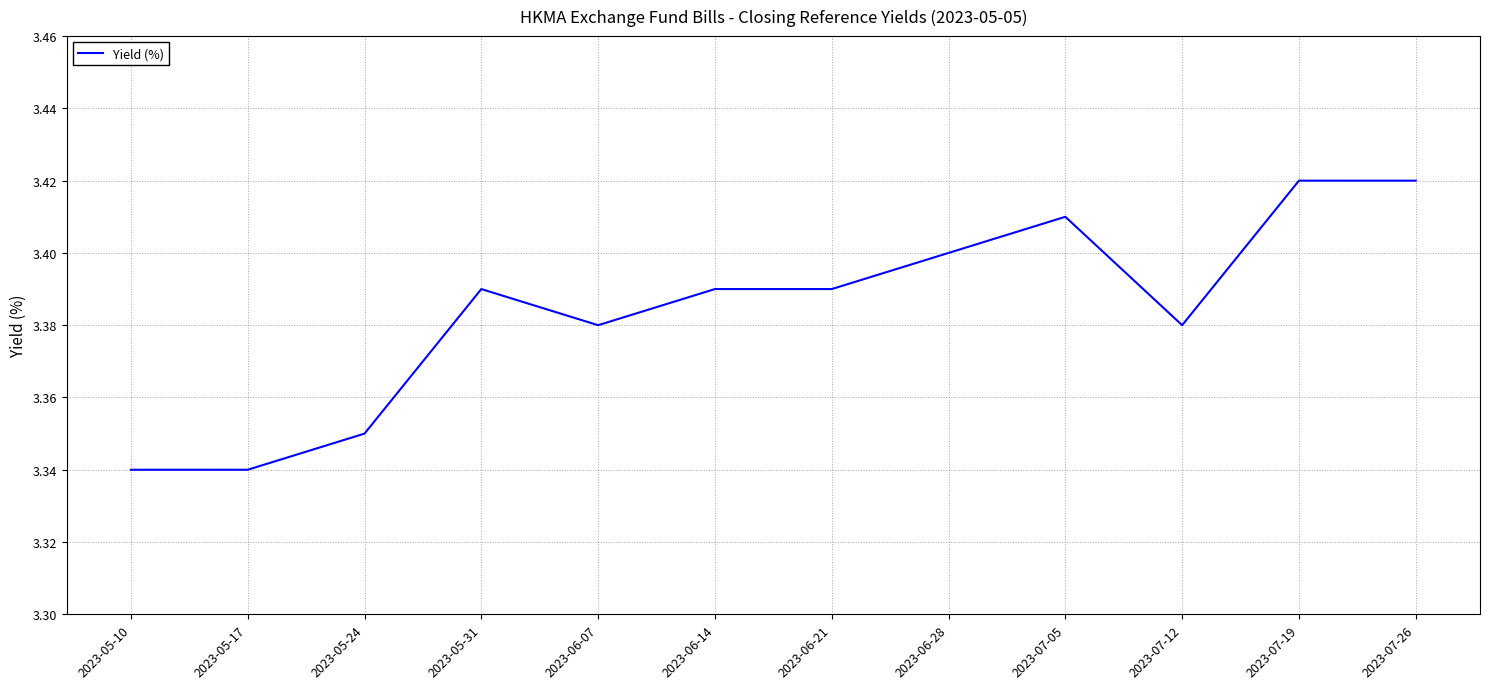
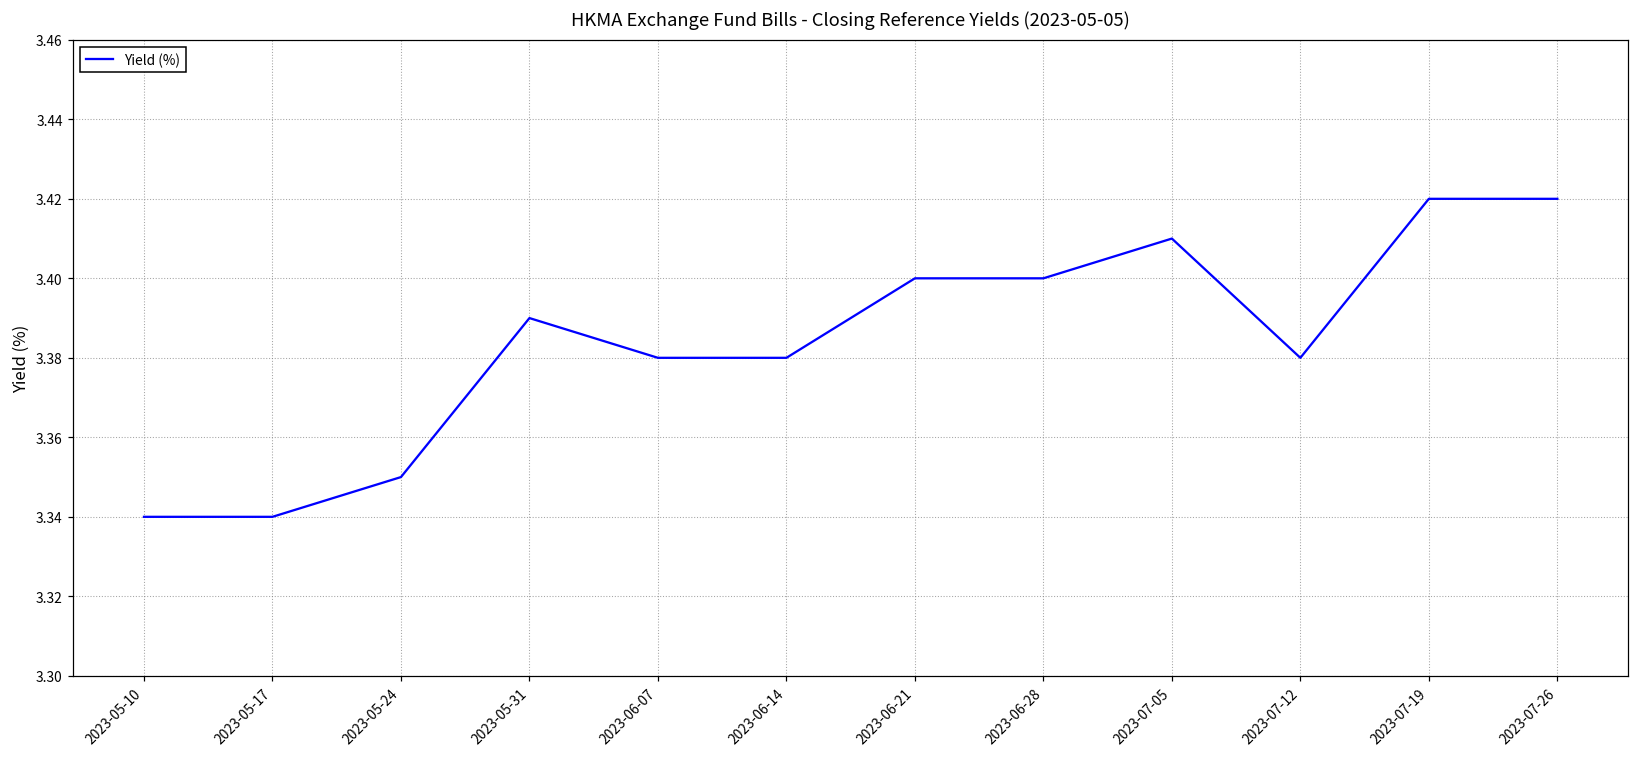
  {
    "2023-05-10": 3.34,
    "2023-05-17": 3.34,
    "2023-05-24": 3.35,
    "2023-05-31": 3.39,
    "2023-06-07": 3.38,
-   "2023-06-14": 3.39,
-   "2023-06-21": 3.39,
+   "2023-06-14": 3.38,
+   "2023-06-21": 3.40,
    "2023-06-28": 3.40,
    "2023-07-05": 3.41,
    "2023-07-12": 3.38,
    "2023-07-19": 3.42,
    "2023-07-26": 3.42
  }
